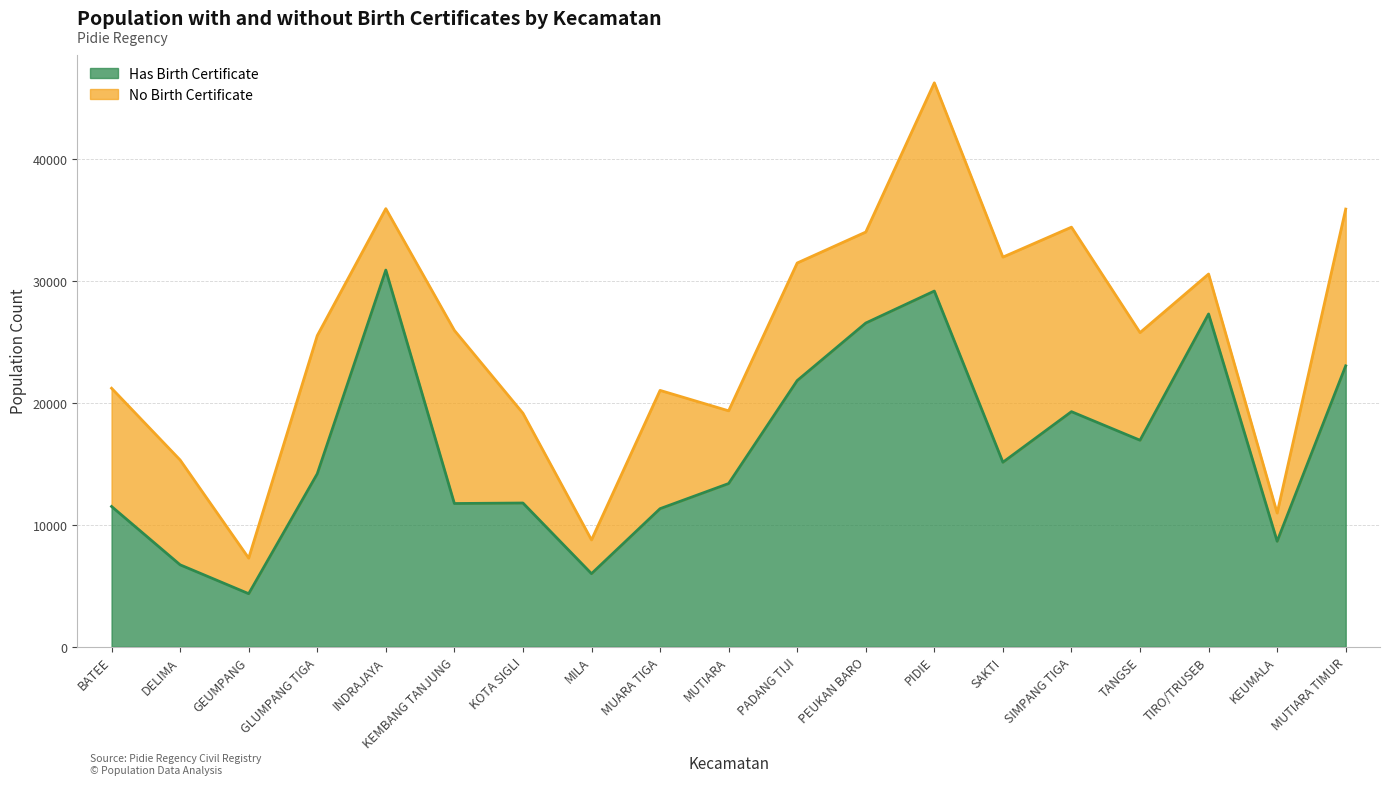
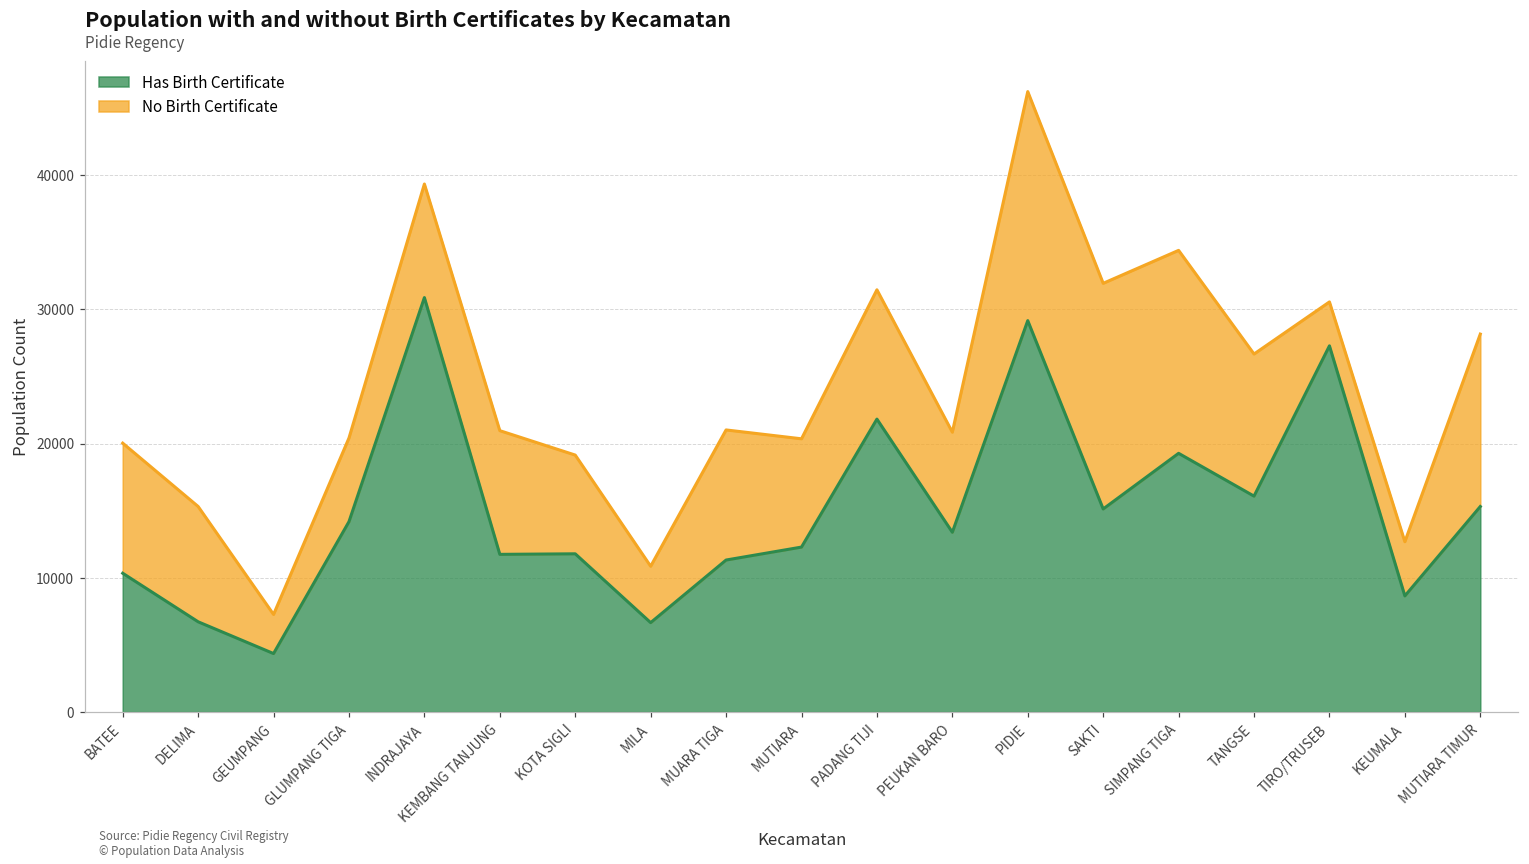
  {
    "Has Birth Certificate": {
-     "BATEE": 11500,
+     "BATEE": 10300,
      "DELIMA": 6700,
      "GEUMPANG": 4400,
      "GLUMPANG TIGA": 14200,
      "INDRAJAYA": 30900,
      "KEMBANG TANJUNG": 11700,
      "KOTA SIGLI": 11800,
-     "MILA": 6000,
+     "MILA": 6700,
      "MUARA TIGA": 11300,
-     "MUTIARA": 13400,
+     "MUTIARA": 12300,
      "PADANG TIJI": 21800,
-     "PEUKAN BARO": 26500,
+     "PEUKAN BARO": 13400,
      "PIDIE": 29200,
      "SAKTI": 15100,
      "SIMPANG TIGA": 19300,
-     "TANGSE": 16900,
+     "TANGSE": 16100,
      "TIRO/TRUSEB": 27300,
      "KEUMALA": 8700,
-     "MUTIARA TIMUR": 23000
+     "MUTIARA TIMUR": 15300
    },
    "No Birth Certificate": {
      "BATEE": 9700,
      "DELIMA": 8600,
      "GEUMPANG": 2900,
-     "GLUMPANG TIGA": 11300,
-     "INDRAJAYA": 5000,
-     "KEMBANG TANJUNG": 14200,
+     "GLUMPANG TIGA": 6200,
+     "INDRAJAYA": 8500,
+     "KEMBANG TANJUNG": 9200,
      "KOTA SIGLI": 7400,
-     "MILA": 2800,
+     "MILA": 4200,
      "MUARA TIGA": 9700,
-     "MUTIARA": 6000,
+     "MUTIARA": 8100,
      "PADANG TIJI": 9600,
      "PEUKAN BARO": 7500,
      "PIDIE": 17100,
      "SAKTI": 16800,
      "SIMPANG TIGA": 15100,
-     "TANGSE": 8800,
+     "TANGSE": 10600,
      "TIRO/TRUSEB": 3300,
-     "KEUMALA": 2300,
+     "KEUMALA": 4000,
      "MUTIARA TIMUR": 12900
    }
  }
